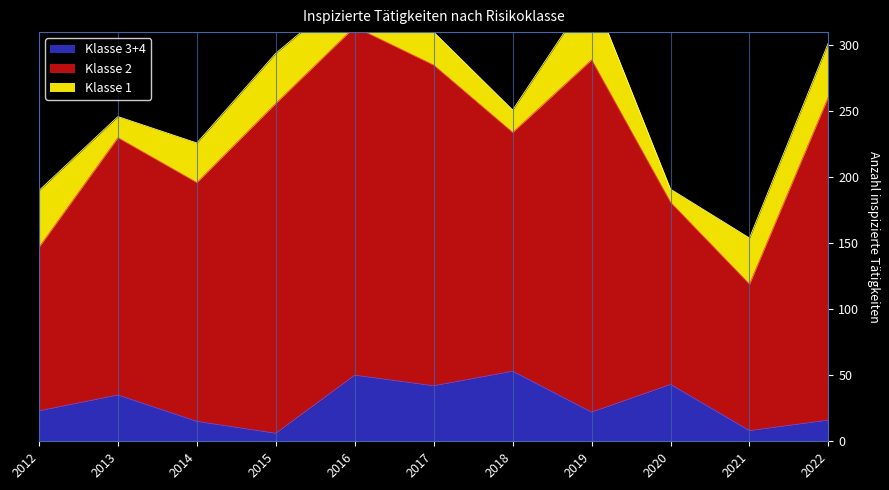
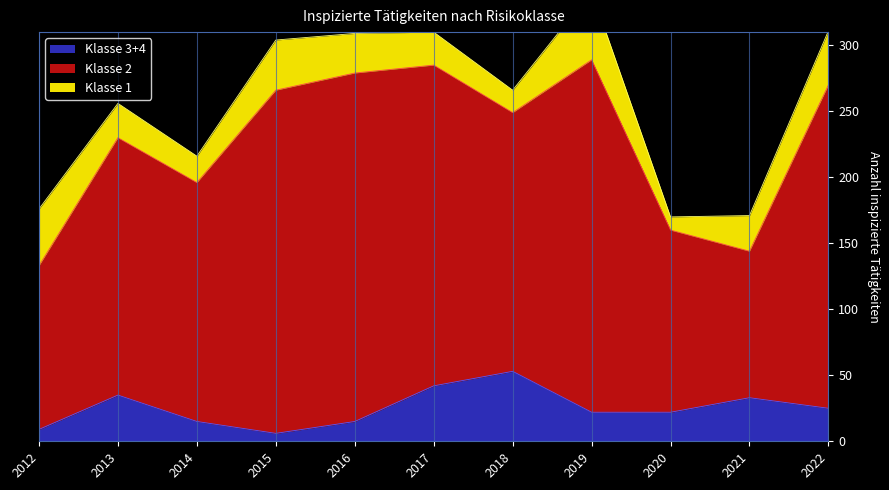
  {
    "Klasse 3+4": {
-     "2012": 23,
+     "2012": 9,
      "2013": 35,
      "2014": 15,
      "2015": 6,
-     "2016": 50,
+     "2016": 15,
      "2017": 42,
      "2018": 53,
      "2019": 22,
-     "2020": 43,
-     "2021": 8,
-     "2022": 16
+     "2020": 22,
+     "2021": 33,
+     "2022": 25
    },
    "Klasse 2": {
      "2012": 124,
      "2013": 195,
      "2014": 181,
-     "2015": 250,
+     "2015": 260,
      "2017": 243,
-     "2018": 181,
+     "2018": 196,
      "2019": 267,
      "2020": 138,
      "2021": 111,
      "2022": 245
    },
    "Klasse 1": {
      "2012": 43,
-     "2013": 16,
-     "2014": 30,
+     "2013": 26,
+     "2014": 20,
      "2015": 38,
      "2017": 25,
      "2018": 17,
      "2020": 10,
-     "2021": 35,
+     "2021": 27,
      "2022": 41
    }
  }
